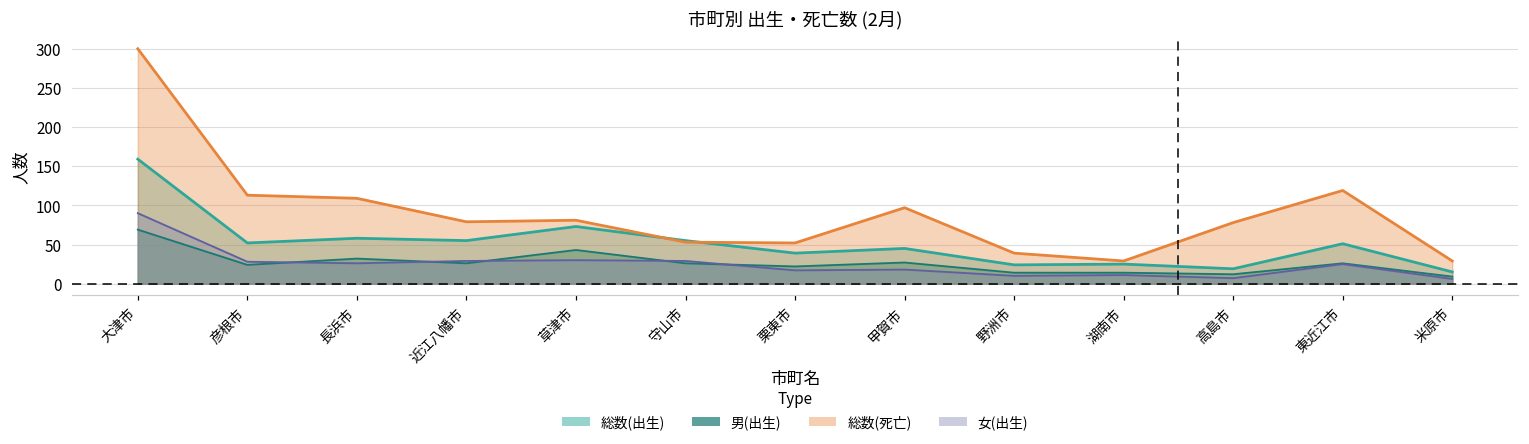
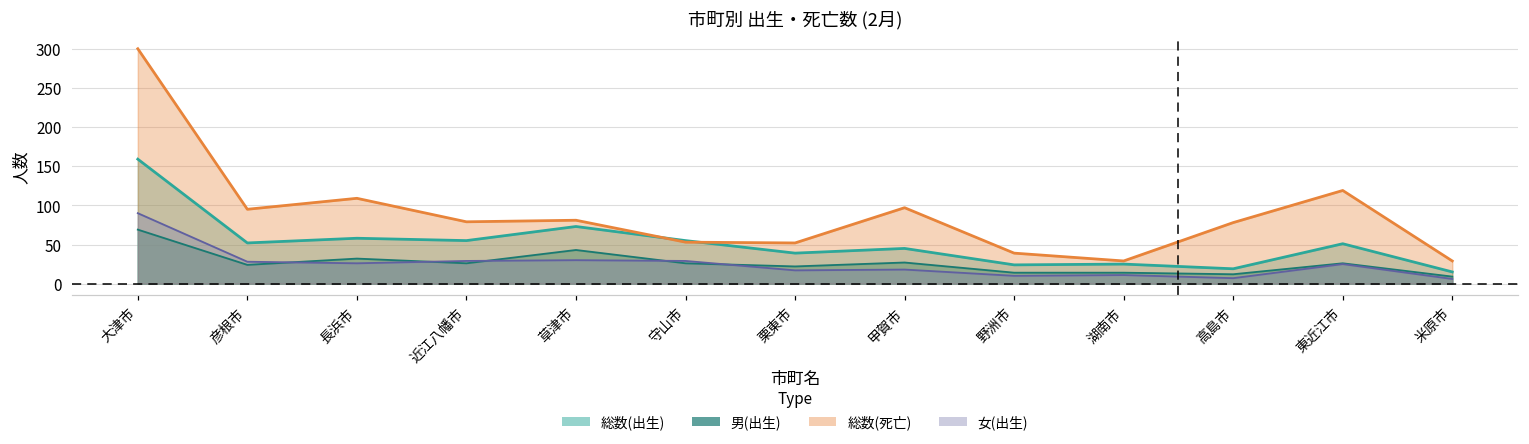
  {
    "総数(死亡)": {
      "大津市": 300,
-     "彦根市": 110,
+     "彦根市": 100,
      "長浜市": 110,
      "近江八幡市": 80,
      "草津市": 80,
      "栗東市": 50,
      "甲賀市": 100,
      "野洲市": 40,
      "湖南市": 30,
      "高島市": 80,
      "東近江市": 120,
      "米原市": 30
    }
  }
